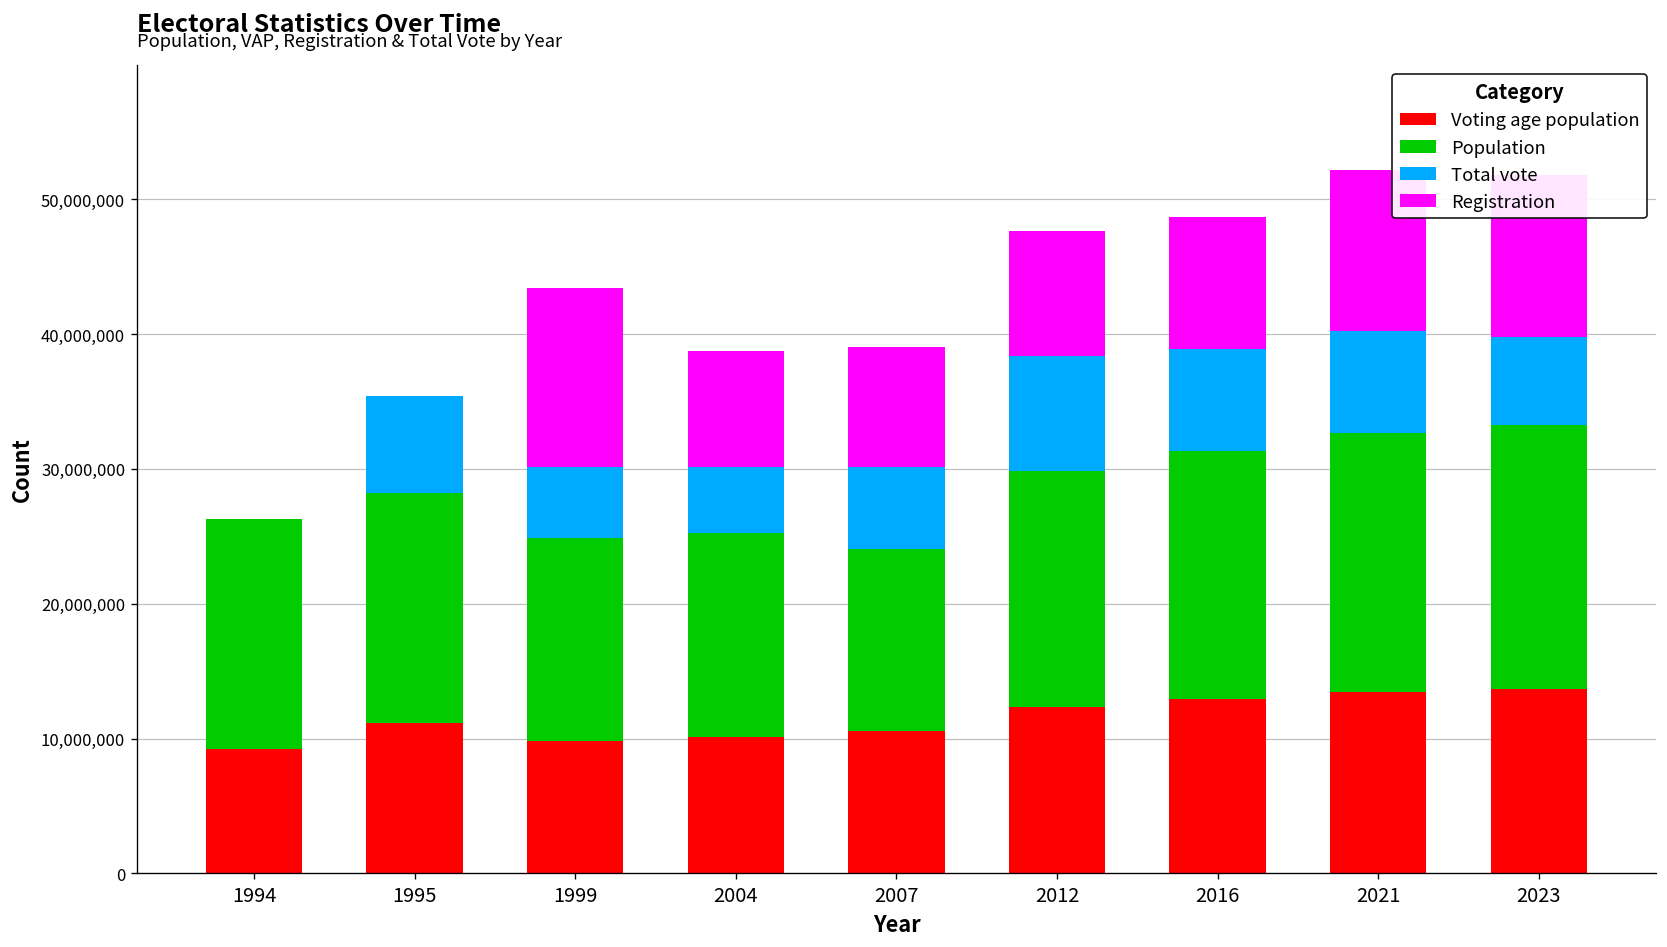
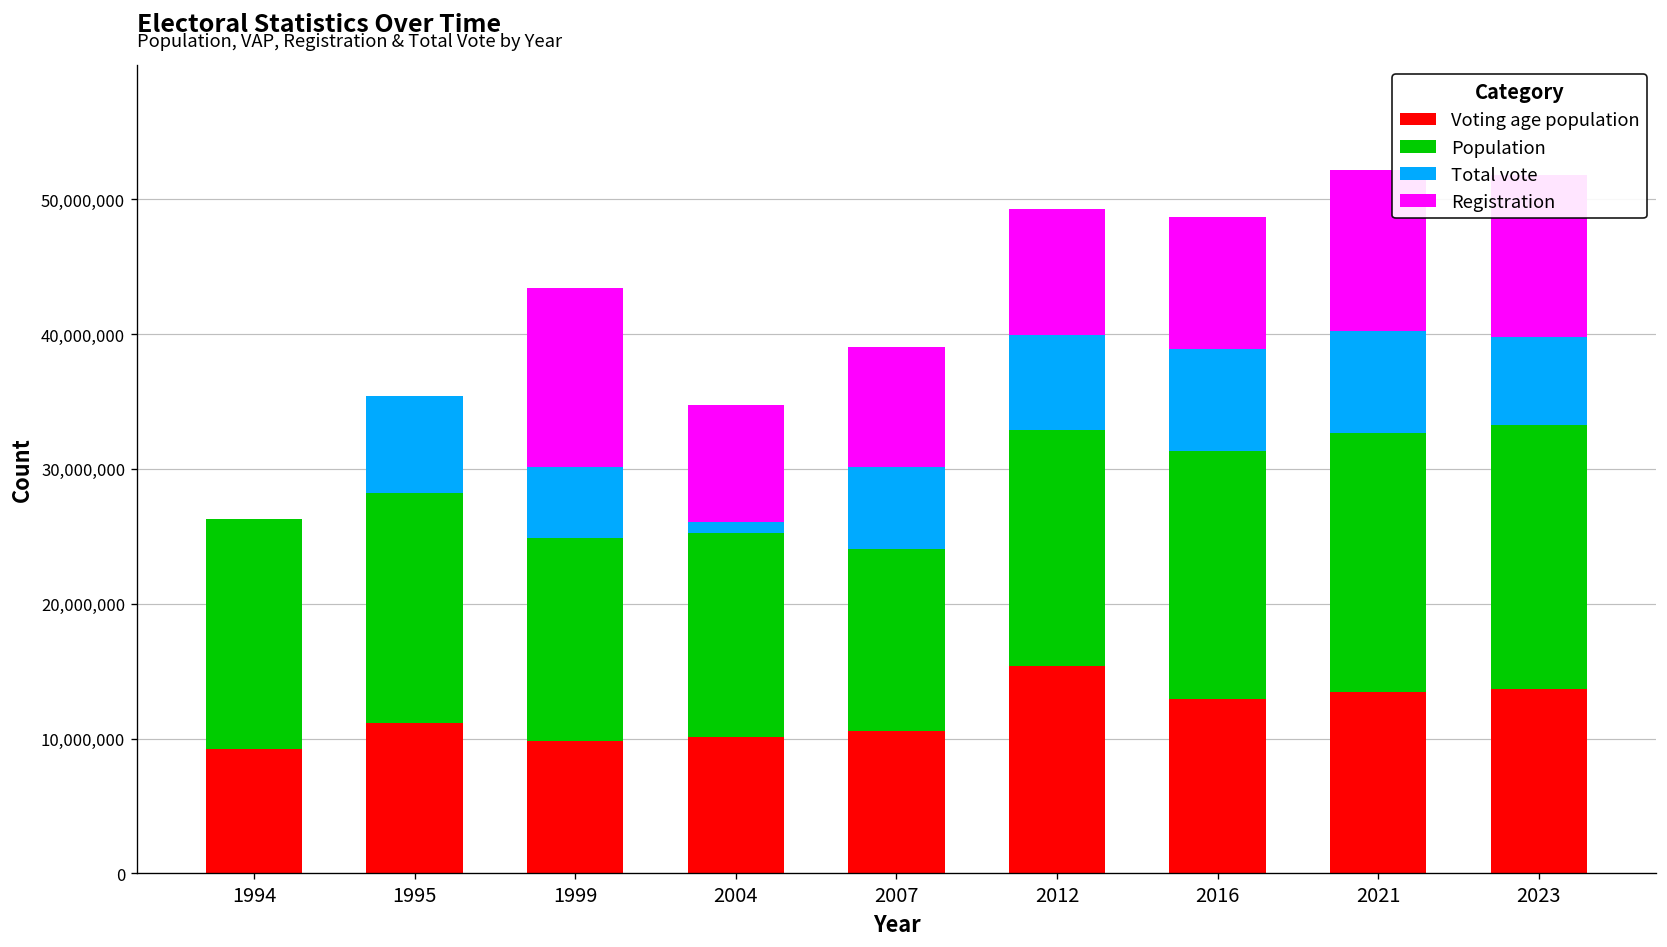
  {
    "Voting age population": {
      "1994": "9,300,000",
      "1995": "11,100,000",
      "1999": "9,800,000",
      "2004": "10,100,000",
      "2007": "10,600,000",
-     "2012": "12,300,000",
+     "2012": "15,400,000",
      "2016": "12,900,000",
      "2021": "13,400,000",
      "2023": "13,700,000"
    },
    "Population": {
      "1994": "17,000,000",
      "1995": "17,100,000",
      "1999": "15,100,000",
      "2004": "15,100,000",
      "2007": "13,500,000",
      "2012": "17,500,000",
      "2016": "18,400,000",
      "2021": "19,200,000",
      "2023": "19,500,000"
    },
    "Total vote": {
      "1994": "0",
      "1995": "7,200,000",
      "1999": "5,300,000",
-     "2004": "4,900,000",
+     "2004": "800,000",
      "2007": "6,100,000",
-     "2012": "8,500,000",
+     "2012": "7,000,000",
      "2016": "7,600,000",
      "2021": "7,500,000",
      "2023": "6,500,000"
    },
    "Registration": {
      "1994": "0",
      "1995": "0",
      "1999": "13,300,000",
      "2004": "8,700,000",
      "2007": "8,900,000",
      "2012": "9,300,000",
      "2016": "9,800,000",
      "2021": "11,900,000"
    }
  }
